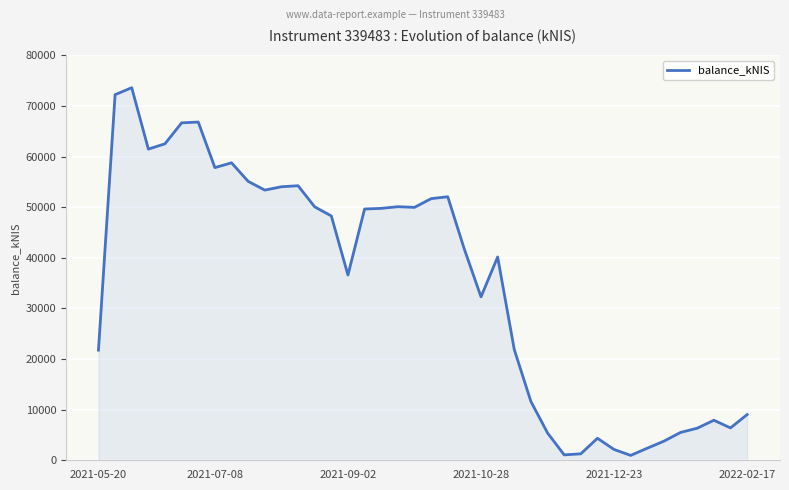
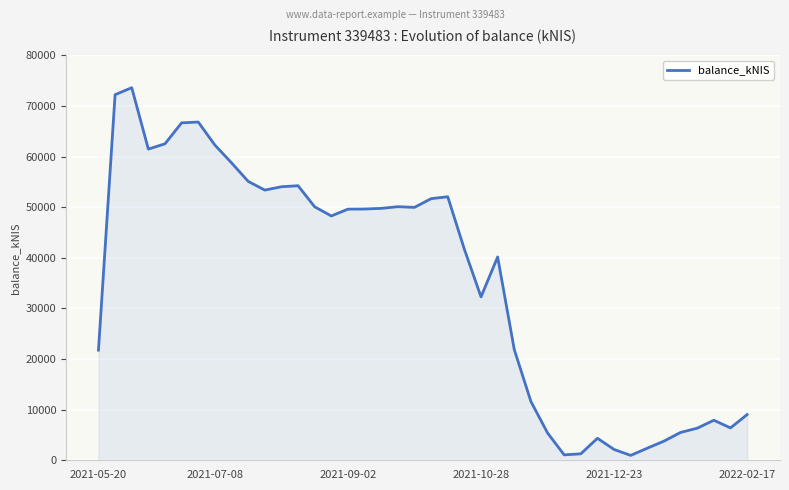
  {
    "2021-05-20": 22000,
-   "2021-07-08": 58000,
-   "2021-09-02": 37000,
+   "2021-07-08": 62000,
+   "2021-09-02": 50000,
    "2021-10-28": 32000,
    "2021-12-23": 2000,
    "2022-02-17": 9000
  }
